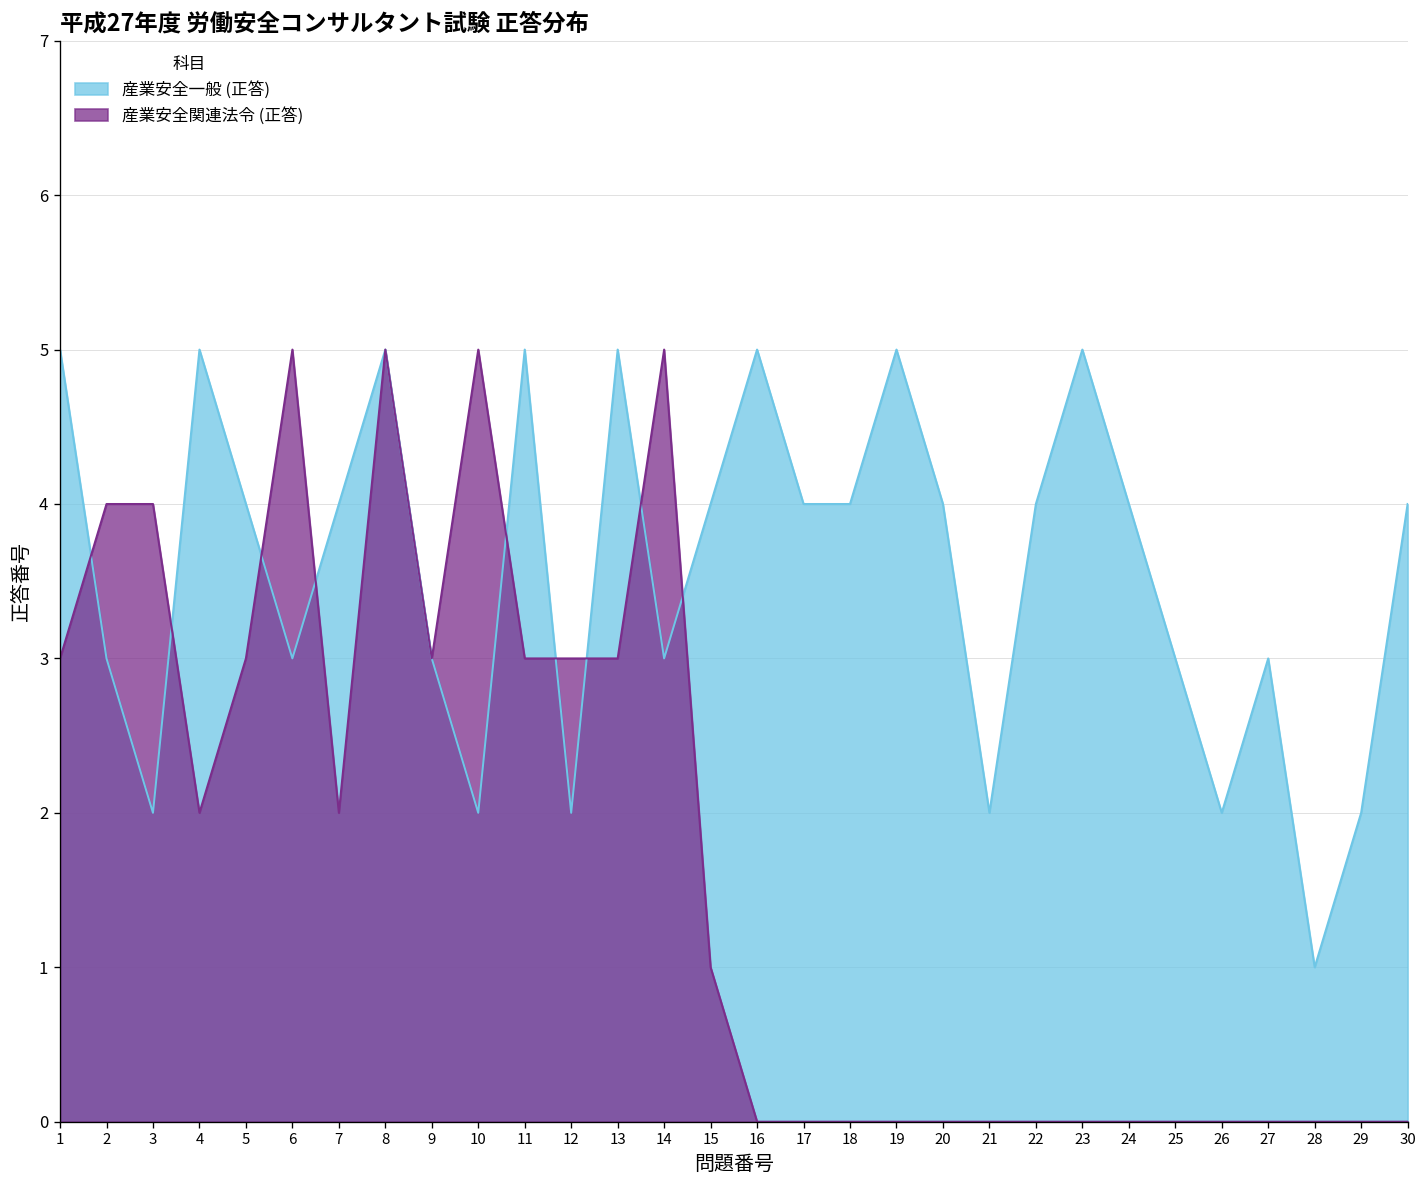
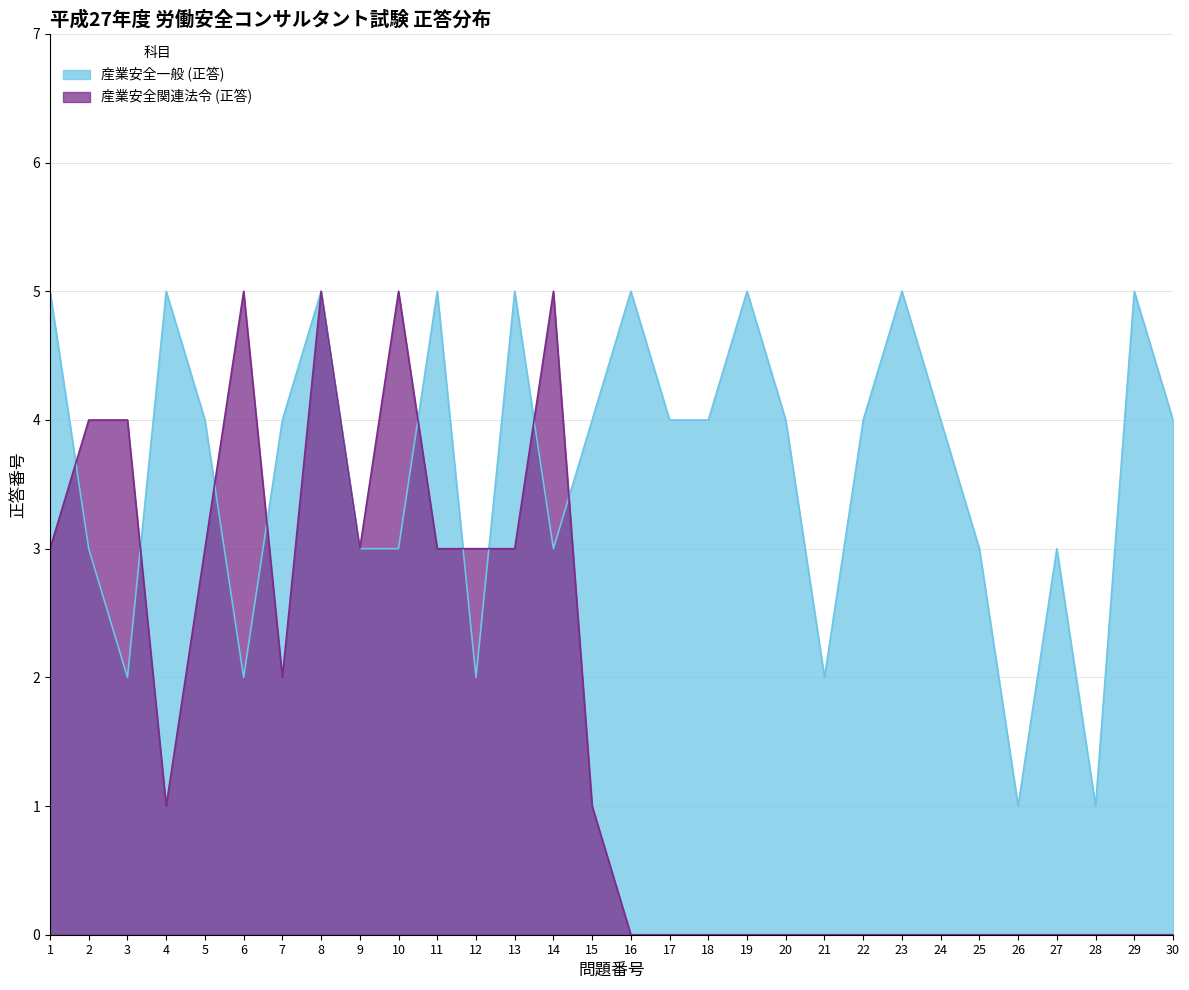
  {
    "産業安全一般 (正答)": {
      "1": 5,
      "2": 3,
      "3": 2,
      "4": 5,
      "5": 4,
-     "6": 3,
+     "6": 2,
      "7": 4,
-     "10": 2,
+     "10": 3,
      "11": 5,
      "12": 2,
      "13": 5,
      "14": 3,
      "15": 4,
      "16": 5,
      "17": 4,
      "18": 4,
      "19": 5,
      "20": 4,
      "21": 2,
      "22": 4,
      "23": 5,
      "24": 4,
      "25": 3,
-     "26": 2,
+     "26": 1,
      "27": 3,
      "28": 1,
-     "29": 2,
+     "29": 5,
      "30": 4
    },
    "産業安全関連法令 (正答)": {
      "1": 3,
      "2": 4,
      "3": 4,
-     "4": 2,
+     "4": 1,
      "5": 3,
      "6": 5,
      "7": 2,
      "10": 5,
      "11": 3,
      "12": 3,
      "13": 3,
      "14": 5,
      "15": 1,
      "16": 0,
      "17": 0,
      "18": 0,
      "19": 0,
      "20": 0,
      "21": 0,
      "22": 0,
      "23": 0,
      "24": 0,
      "25": 0,
      "26": 0,
      "27": 0,
      "28": 0,
      "29": 0,
      "30": 0
    }
  }
